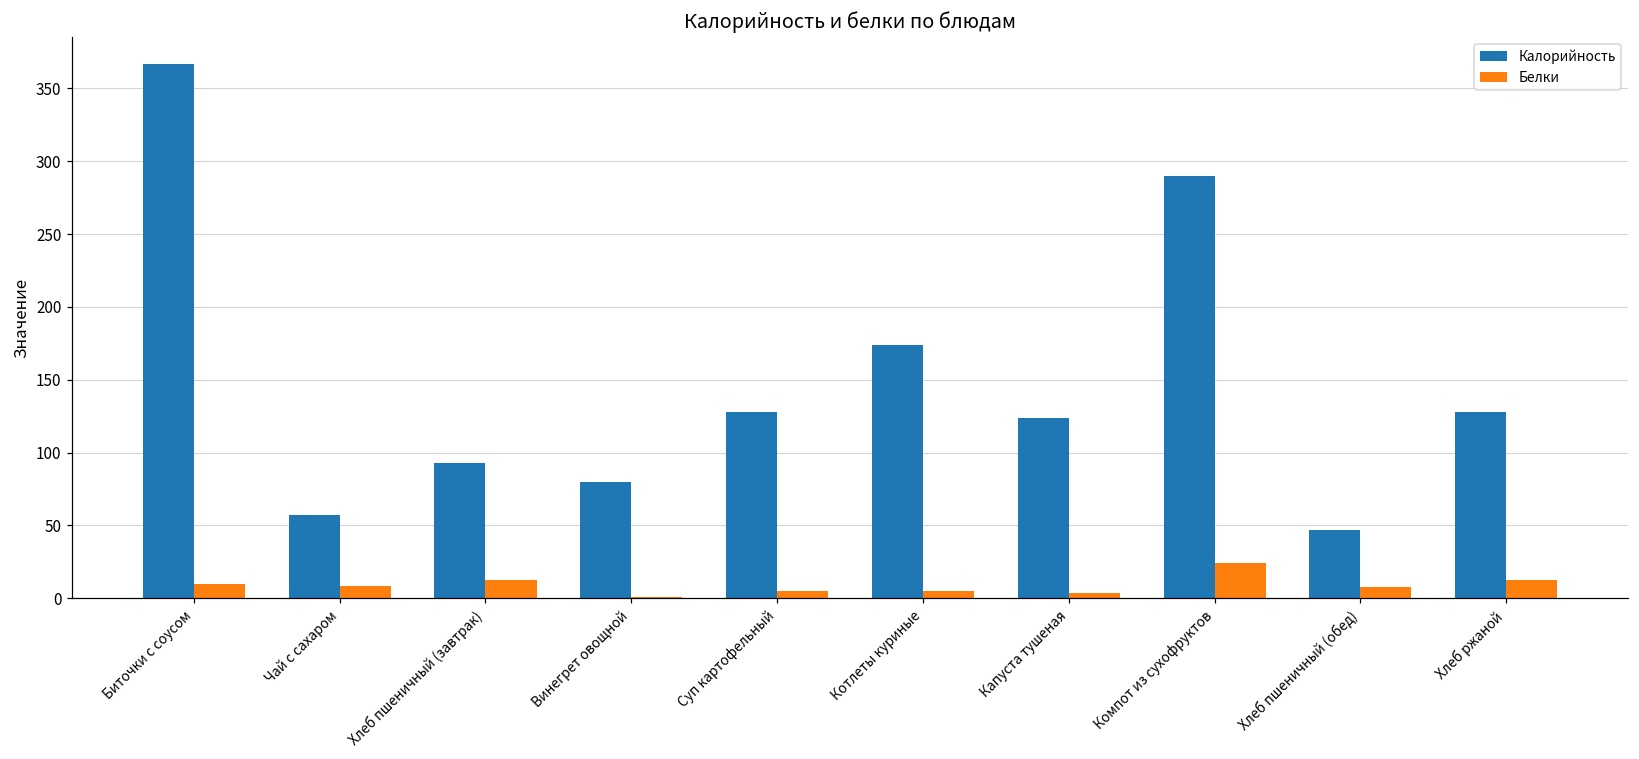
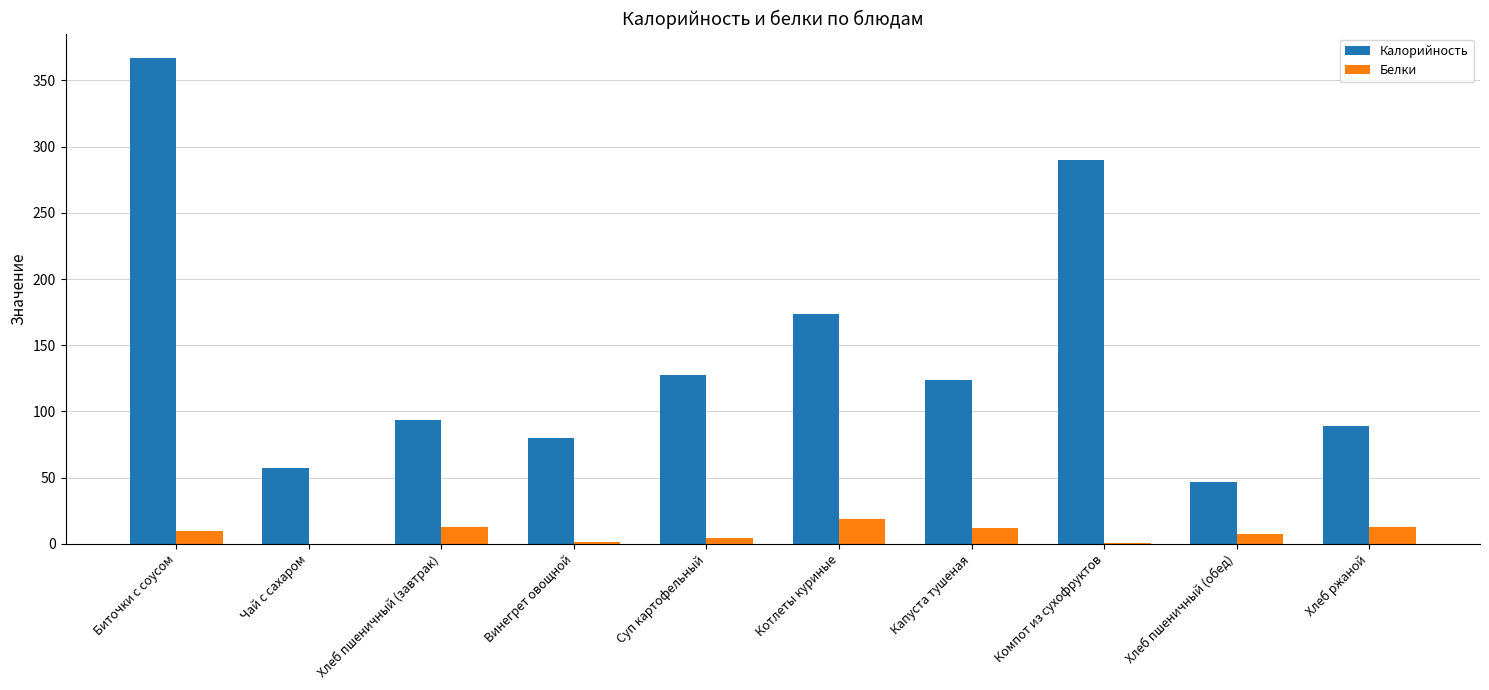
  {
    "Калорийность": {
      "Биточки с соусом": 367,
      "Чай с сахаром": 57,
      "Хлеб пшеничный (завтрак)": 93,
      "Винегрет овощной": 80,
      "Суп картофельный": 128,
      "Котлеты куриные": 174,
      "Капуста тушеная": 123,
      "Компот из сухофруктов": 290,
      "Хлеб пшеничный (обед)": 47,
-     "Хлеб ржаной": 128
+     "Хлеб ржаной": 89
    },
    "Белки": {
      "Биточки с соусом": 10,
-     "Чай с сахаром": 8,
+     "Чай с сахаром": 0,
      "Хлеб пшеничный (завтрак)": 12,
      "Суп картофельный": 5,
-     "Котлеты куриные": 5,
-     "Капуста тушеная": 4,
-     "Компот из сухофруктов": 24,
+     "Котлеты куриные": 19,
+     "Капуста тушеная": 12,
+     "Компот из сухофруктов": 1,
      "Хлеб пшеничный (обед)": 8,
      "Хлеб ржаной": 13
    }
  }
